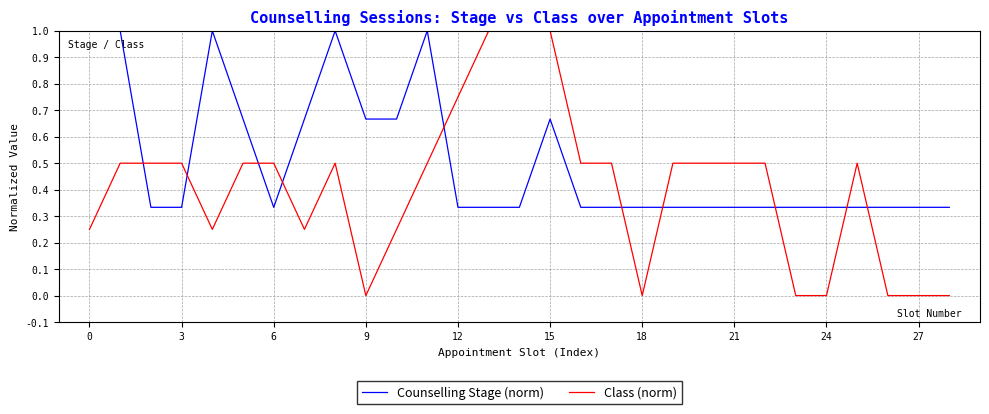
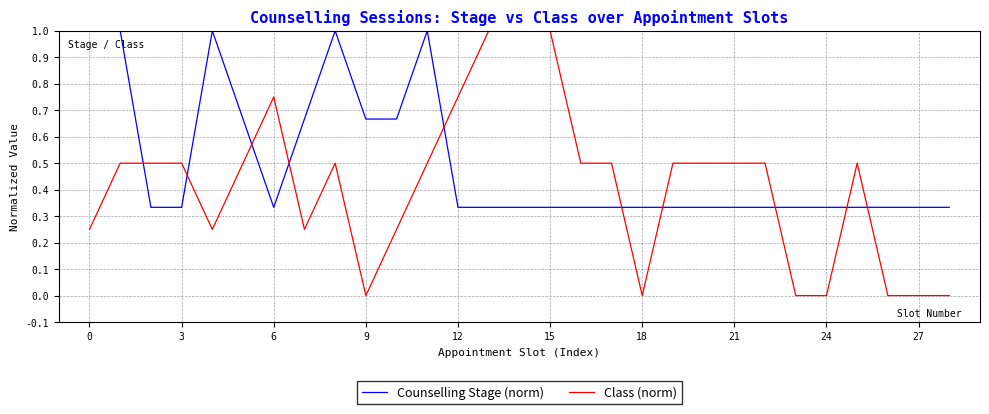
  {
    "Counselling Stage (norm)": {
      "0": 1.00,
      "3": 0.33,
      "6": 0.33,
      "9": 0.67,
      "12": 0.33,
-     "15": 0.67,
+     "15": 0.33,
      "18": 0.33,
      "21": 0.33,
      "24": 0.33,
      "27": 0.33
    },
    "Class (norm)": {
      "0": 0.25,
      "3": 0.50,
-     "6": 0.50,
+     "6": 0.75,
      "9": 0.00,
      "12": 0.75,
      "15": 1.00,
      "18": 0.00,
      "21": 0.50,
      "24": 0.00,
      "27": 0.00
    }
  }
